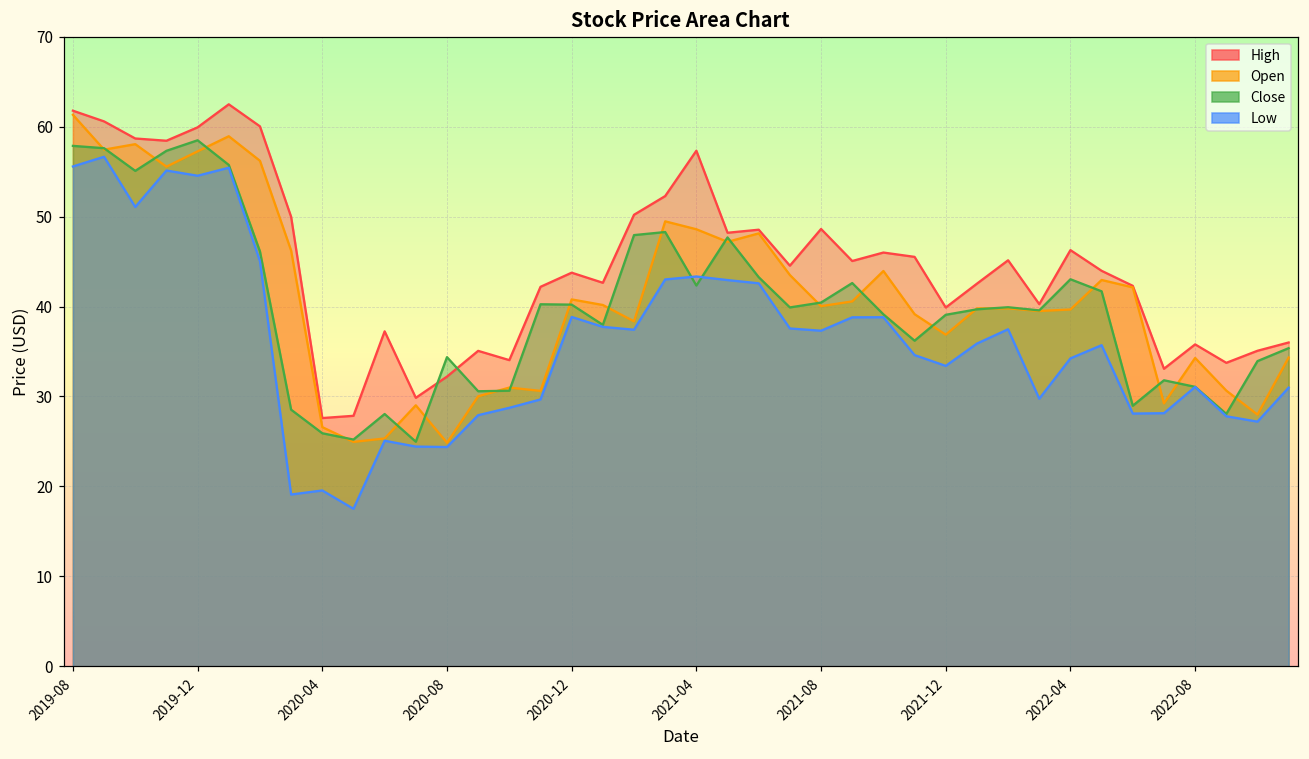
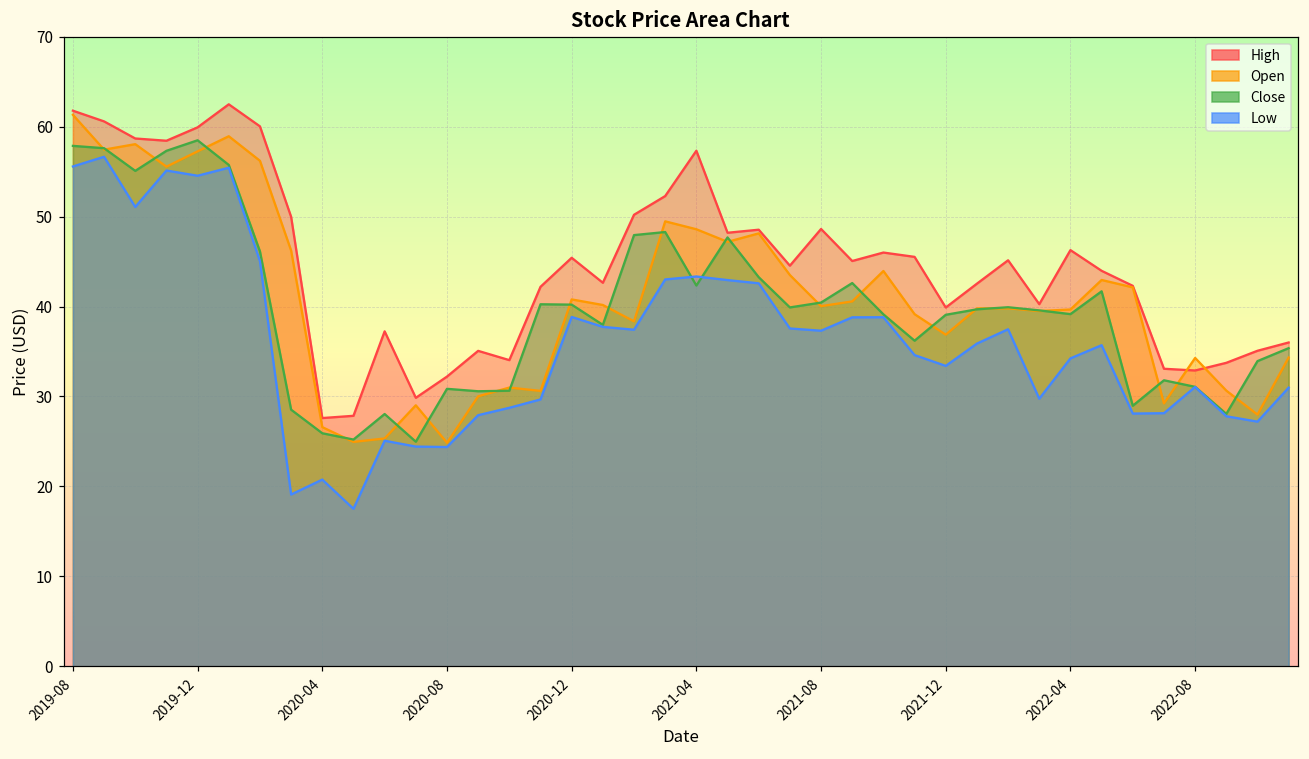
  {
    "High": {
      "2019-08": 62,
      "2019-12": 60,
      "2020-04": 28,
      "2020-08": 32,
-     "2020-12": 44,
+     "2020-12": 45,
      "2021-04": 57,
      "2021-08": 49,
      "2021-12": 40,
      "2022-04": 46,
-     "2022-08": 36
+     "2022-08": 33
    },
    "Open": {
      "2019-08": 61,
      "2019-12": 57,
      "2020-04": 27,
      "2020-08": 25,
      "2020-12": 41,
      "2021-04": 49,
      "2021-08": 40,
      "2021-12": 37,
      "2022-04": 40,
      "2022-08": 34
    },
    "Close": {
      "2019-08": 58,
      "2019-12": 58,
      "2020-04": 26,
-     "2020-08": 34,
+     "2020-08": 31,
      "2020-12": 40,
      "2021-04": 42,
      "2021-08": 40,
      "2021-12": 39,
-     "2022-04": 43
+     "2022-04": 39
    },
    "Low": {
      "2019-08": 56,
      "2019-12": 55,
-     "2020-04": 20,
+     "2020-04": 21,
      "2020-08": 24,
      "2020-12": 39,
      "2021-04": 43,
      "2021-08": 37,
      "2021-12": 33,
      "2022-04": 34
    }
  }
